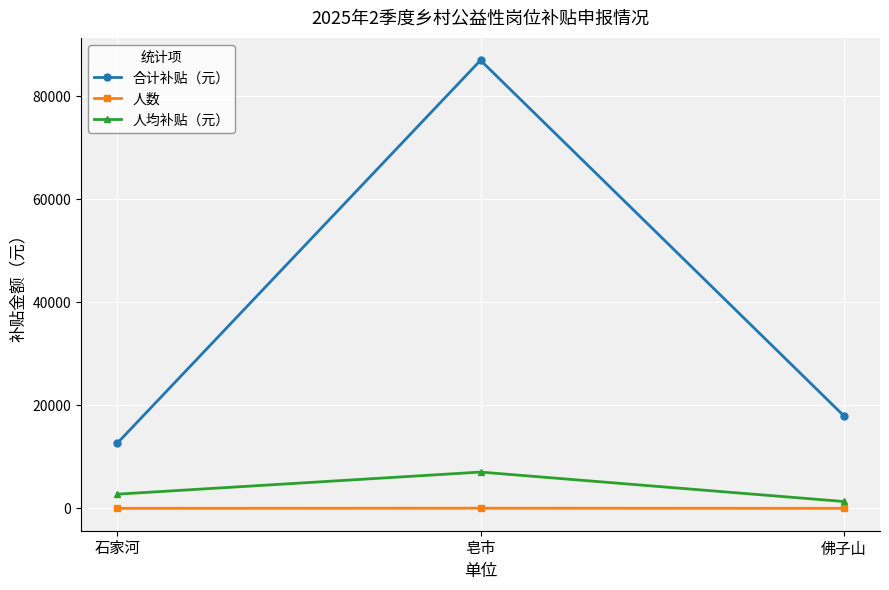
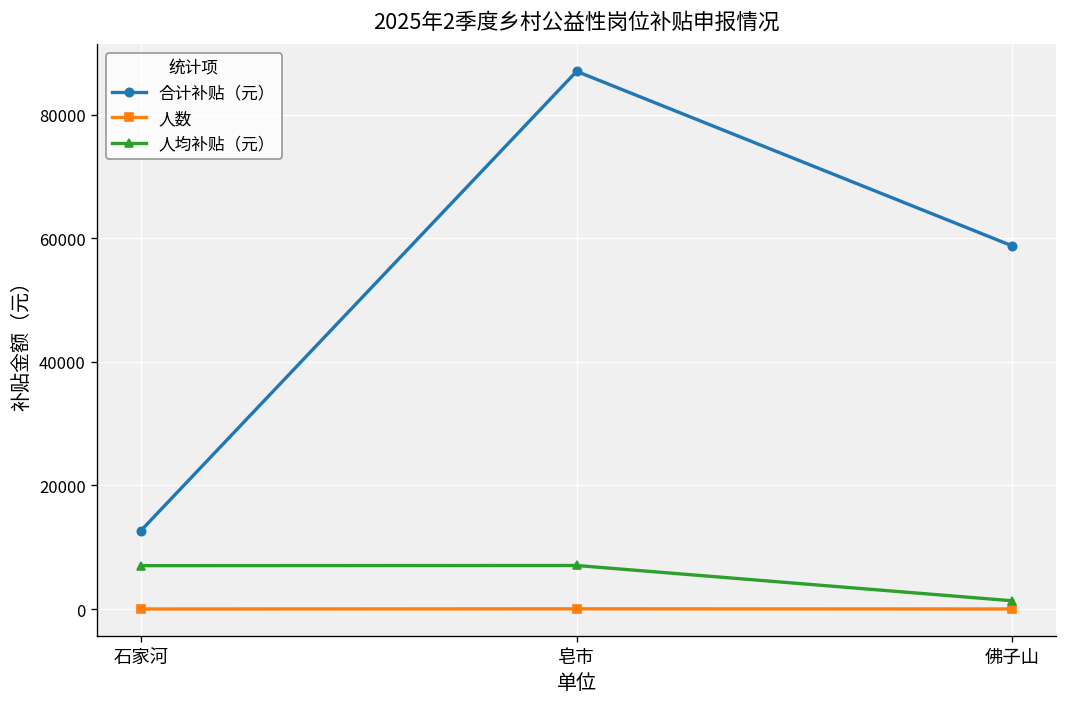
  {
    "合计补贴（元）": {
      "石家河": 13000,
      "皂市": 87000,
-     "佛子山": 18000
+     "佛子山": 59000
    },
    "人数": {
      "石家河": 0,
      "皂市": 0,
      "佛子山": 0
    },
    "人均补贴（元）": {
-     "石家河": 3000,
+     "石家河": 7000,
      "皂市": 7000,
      "佛子山": 1000
    }
  }
